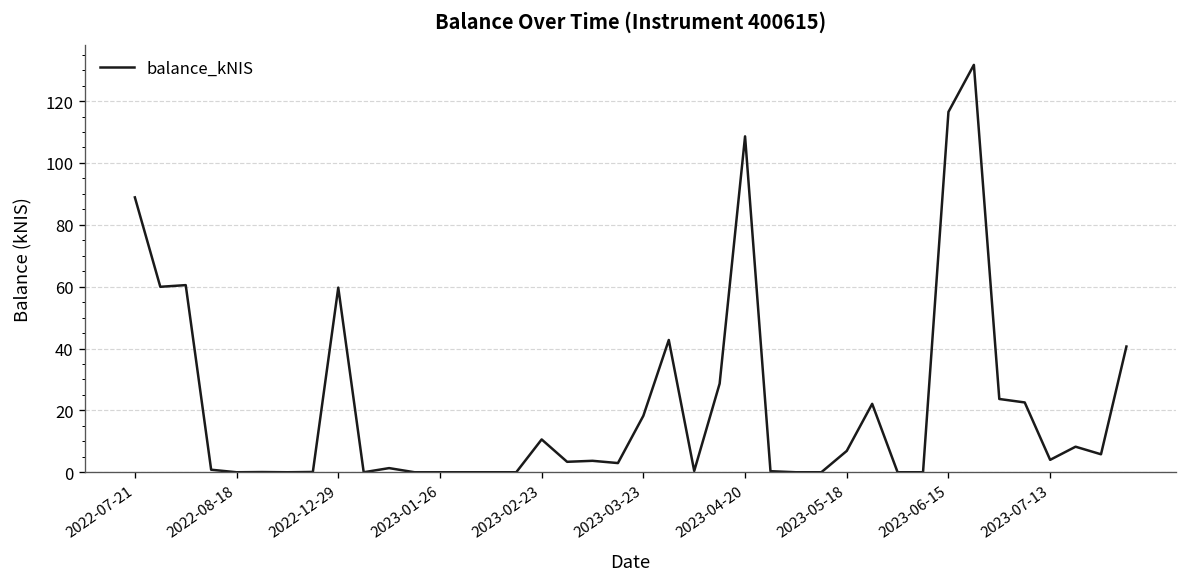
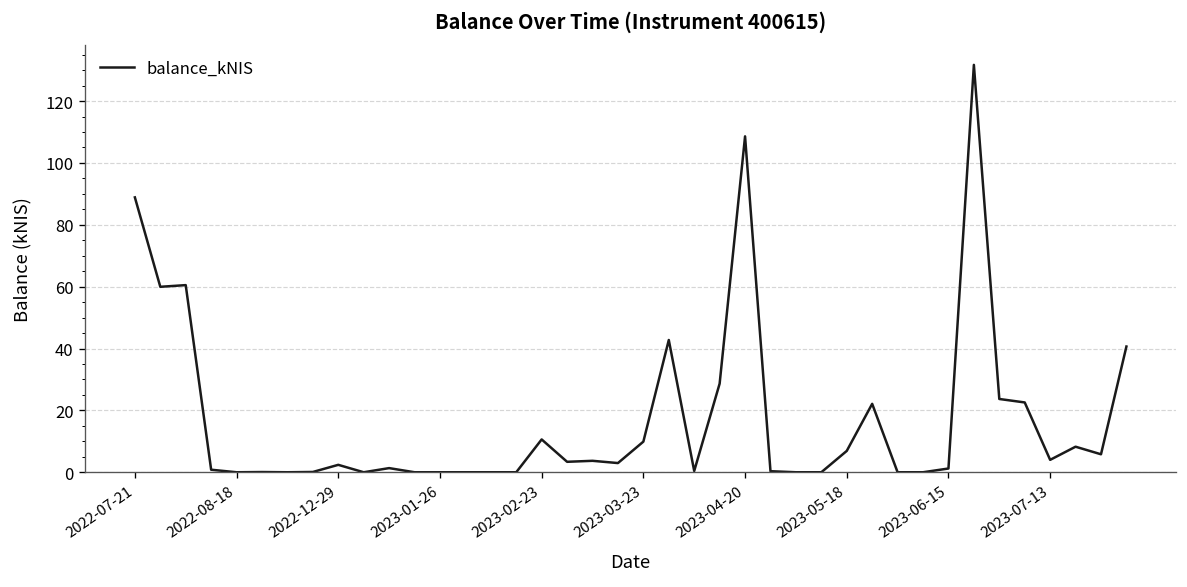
  {
    "2022-07-21": 89,
    "2022-08-18": 0,
-   "2022-12-29": 60,
+   "2022-12-29": 2,
    "2023-01-26": 0,
    "2023-02-23": 11,
-   "2023-03-23": 18,
+   "2023-03-23": 10,
    "2023-04-20": 109,
    "2023-05-18": 7,
-   "2023-06-15": 117,
+   "2023-06-15": 1,
    "2023-07-13": 4
  }
